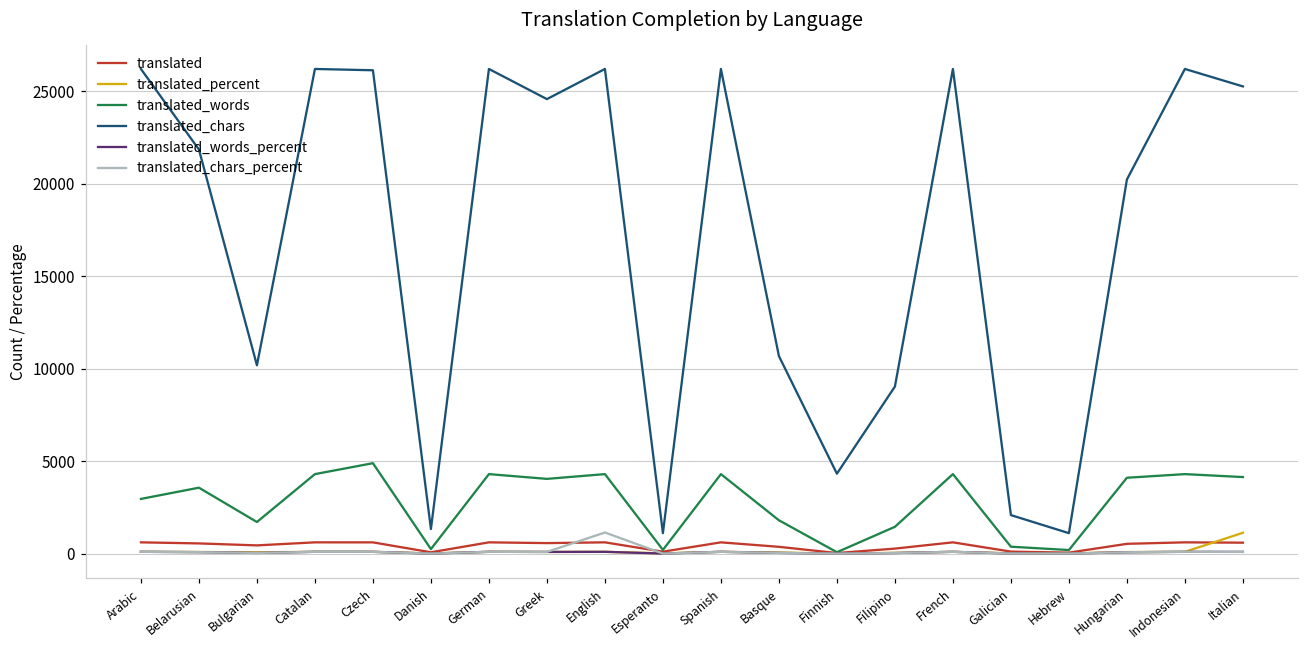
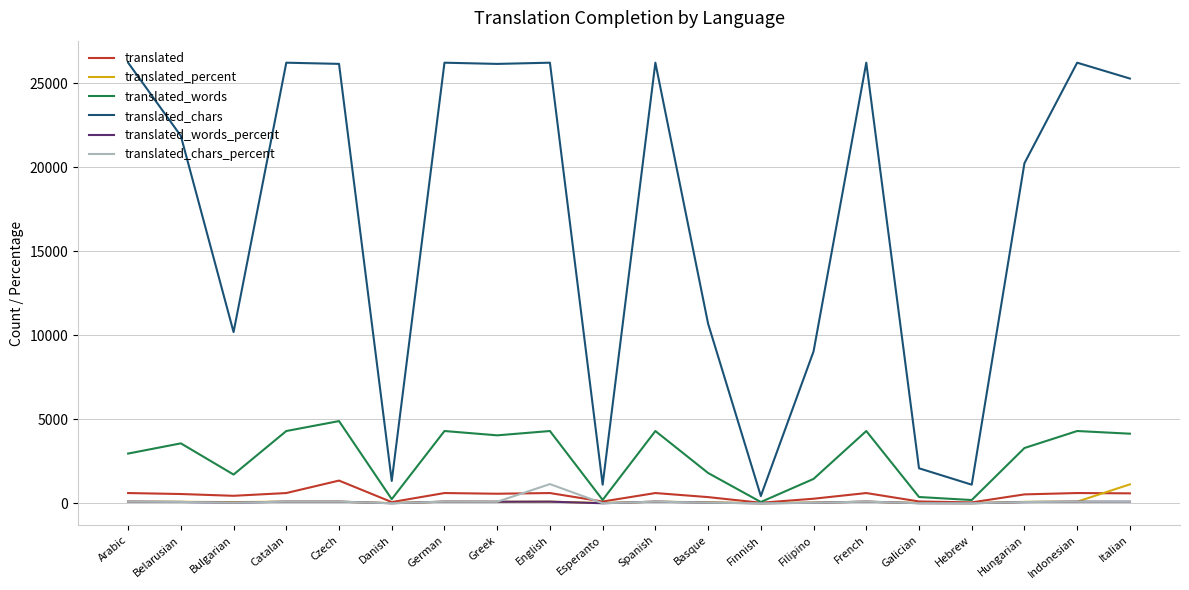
  {
    "translated": {
      "Arabic": 600,
      "Belarusian": 600,
      "Bulgarian": 400,
      "Catalan": 600,
-     "Czech": 600,
+     "Czech": 1400,
      "German": 600,
      "Greek": 600,
      "English": 600,
      "Spanish": 600,
      "Basque": 400,
      "Filipino": 300,
      "French": 600,
      "Hungarian": 500,
      "Indonesian": 600,
      "Italian": 600
    },
    "translated_percent": {
      "Italian": 1100
    },
    "translated_words": {
      "Arabic": 3000,
      "Belarusian": 3600,
      "Bulgarian": 1700,
      "Catalan": 4300,
      "Czech": 4900,
      "Danish": 200,
      "German": 4300,
      "Greek": 4000,
      "English": 4300,
      "Spanish": 4300,
      "Basque": 1800,
      "Filipino": 1500,
      "French": 4300,
      "Galician": 400,
-     "Hungarian": 4100,
+     "Hungarian": 3300,
      "Indonesian": 4300,
      "Italian": 4100
    },
    "translated_chars": {
      "Arabic": 26200,
      "Belarusian": 21900,
      "Bulgarian": 10200,
      "Catalan": 26200,
      "Czech": 26100,
      "Danish": 1300,
      "German": 26200,
-     "Greek": 24600,
+     "Greek": 26100,
      "English": 26200,
      "Esperanto": 1100,
      "Spanish": 26200,
      "Basque": 10700,
-     "Finnish": 4300,
+     "Finnish": 400,
      "Filipino": 9000,
      "French": 26200,
      "Galician": 2100,
      "Hebrew": 1100,
      "Hungarian": 20200,
      "Indonesian": 26200,
      "Italian": 25300
    },
    "translated_chars_percent": {
      "English": 1100
    }
  }
